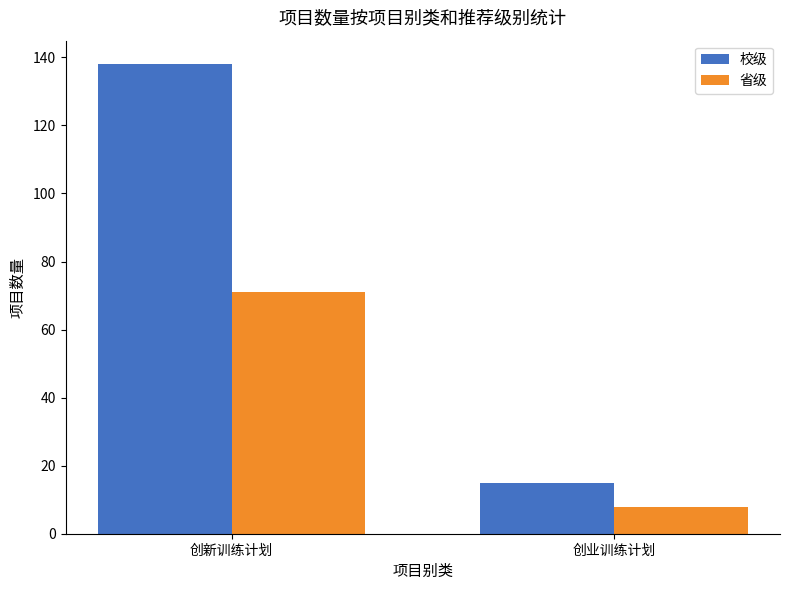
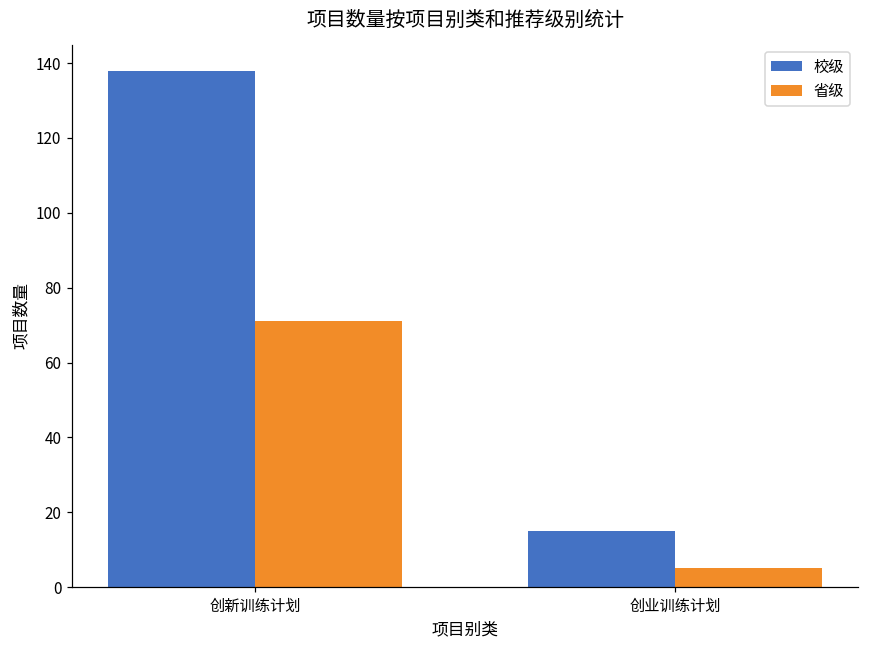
  {
    "校级": {
      "创新训练计划": 138,
      "创业训练计划": 15
    },
    "省级": {
      "创新训练计划": 71,
-     "创业训练计划": 8
+     "创业训练计划": 5
    }
  }
